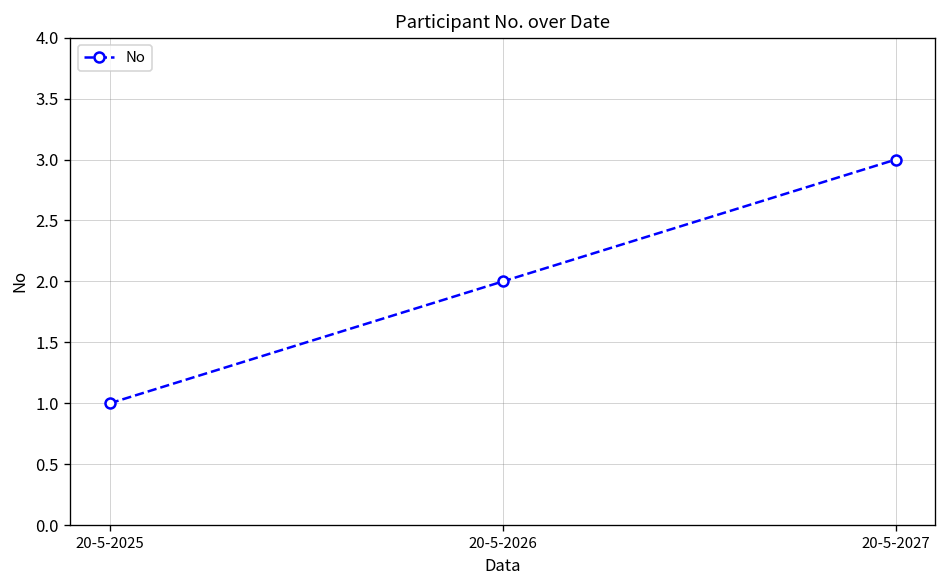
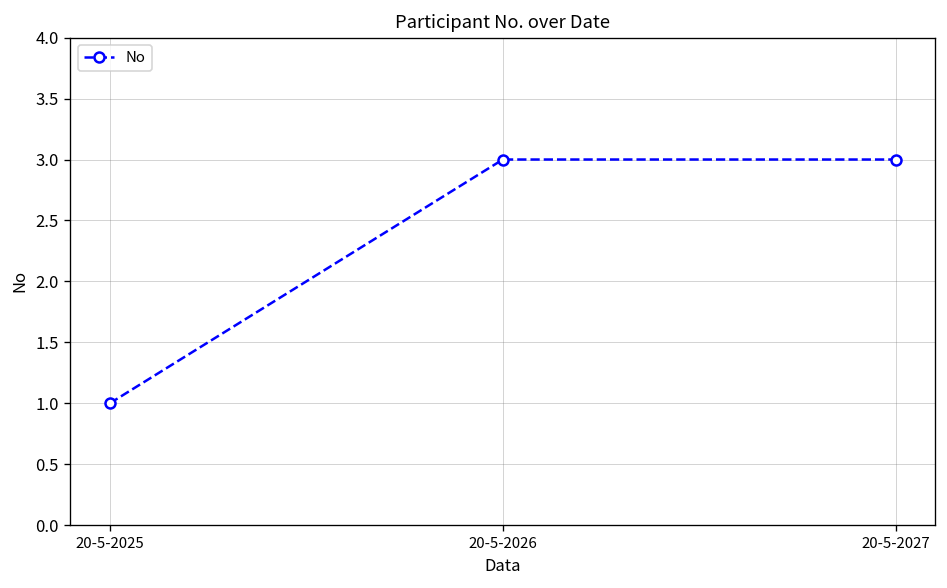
  {
    "20-5-2025": 1,
-   "20-5-2026": 2,
+   "20-5-2026": 3,
    "20-5-2027": 3
  }
